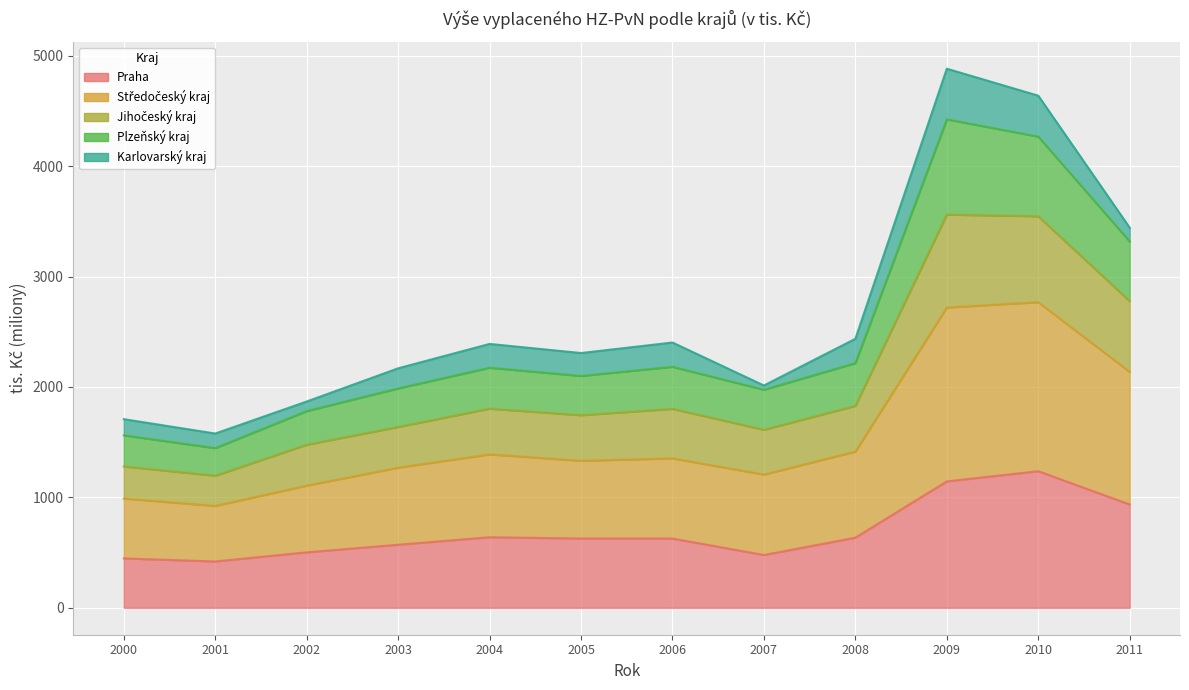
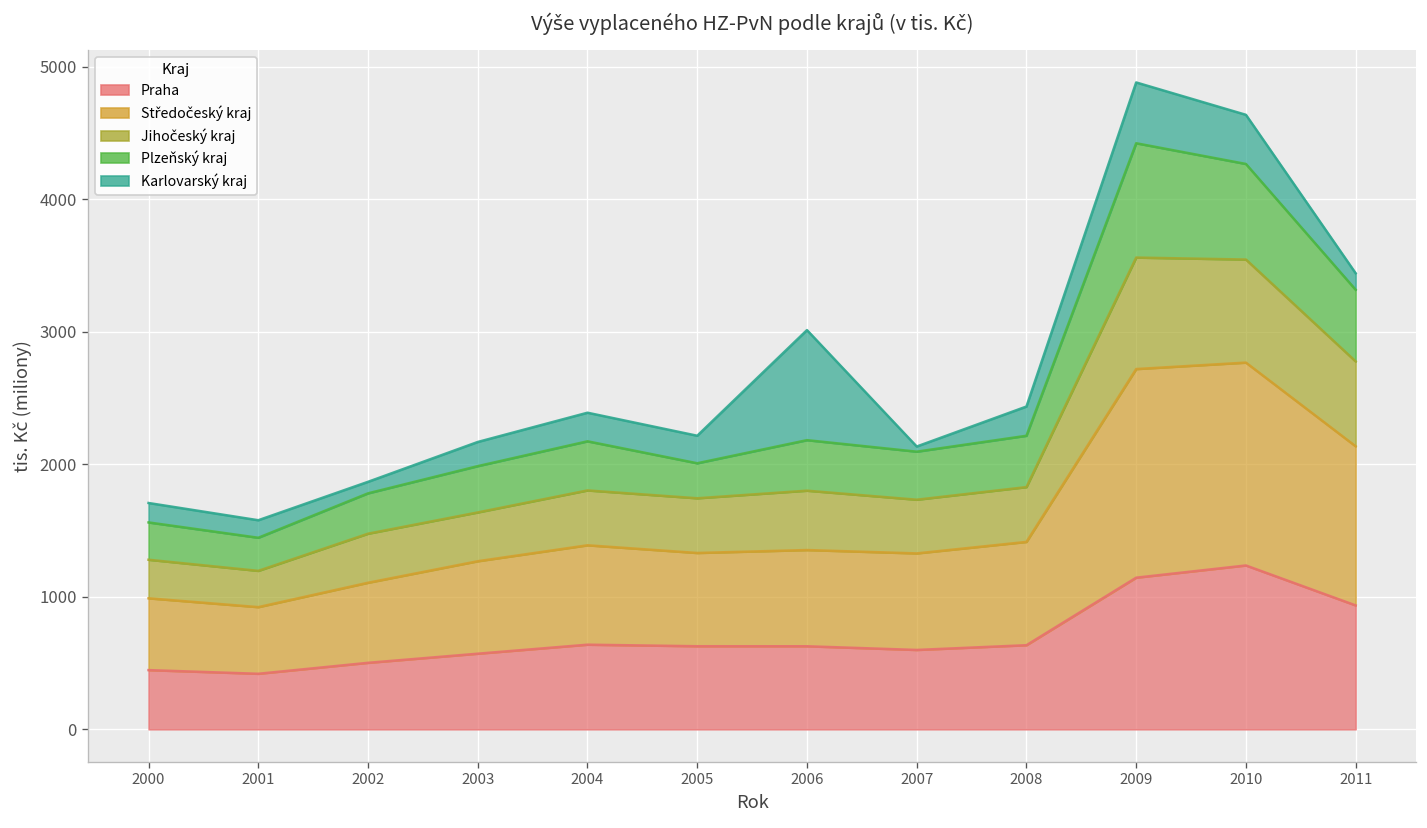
  {
    "Praha": {
      "2000": 450,
      "2001": 420,
      "2002": 500,
      "2003": 570,
      "2004": 640,
      "2005": 630,
      "2006": 630,
-     "2007": 480,
+     "2007": 600,
      "2008": 630,
      "2009": 1140,
      "2010": 1240,
      "2011": 940
    },
    "Plzeňský kraj": {
      "2000": 280,
      "2001": 250,
      "2002": 300,
      "2003": 350,
      "2004": 370,
-     "2005": 360,
+     "2005": 260,
      "2006": 380,
      "2007": 360,
      "2008": 390,
      "2009": 860,
      "2010": 720,
      "2011": 540
    },
    "Karlovarský kraj": {
      "2000": 150,
      "2001": 130,
      "2002": 90,
      "2003": 180,
      "2004": 220,
      "2005": 210,
-     "2006": 220,
+     "2006": 830,
      "2007": 40,
      "2008": 220,
      "2009": 460,
      "2010": 370,
      "2011": 120
    }
  }
